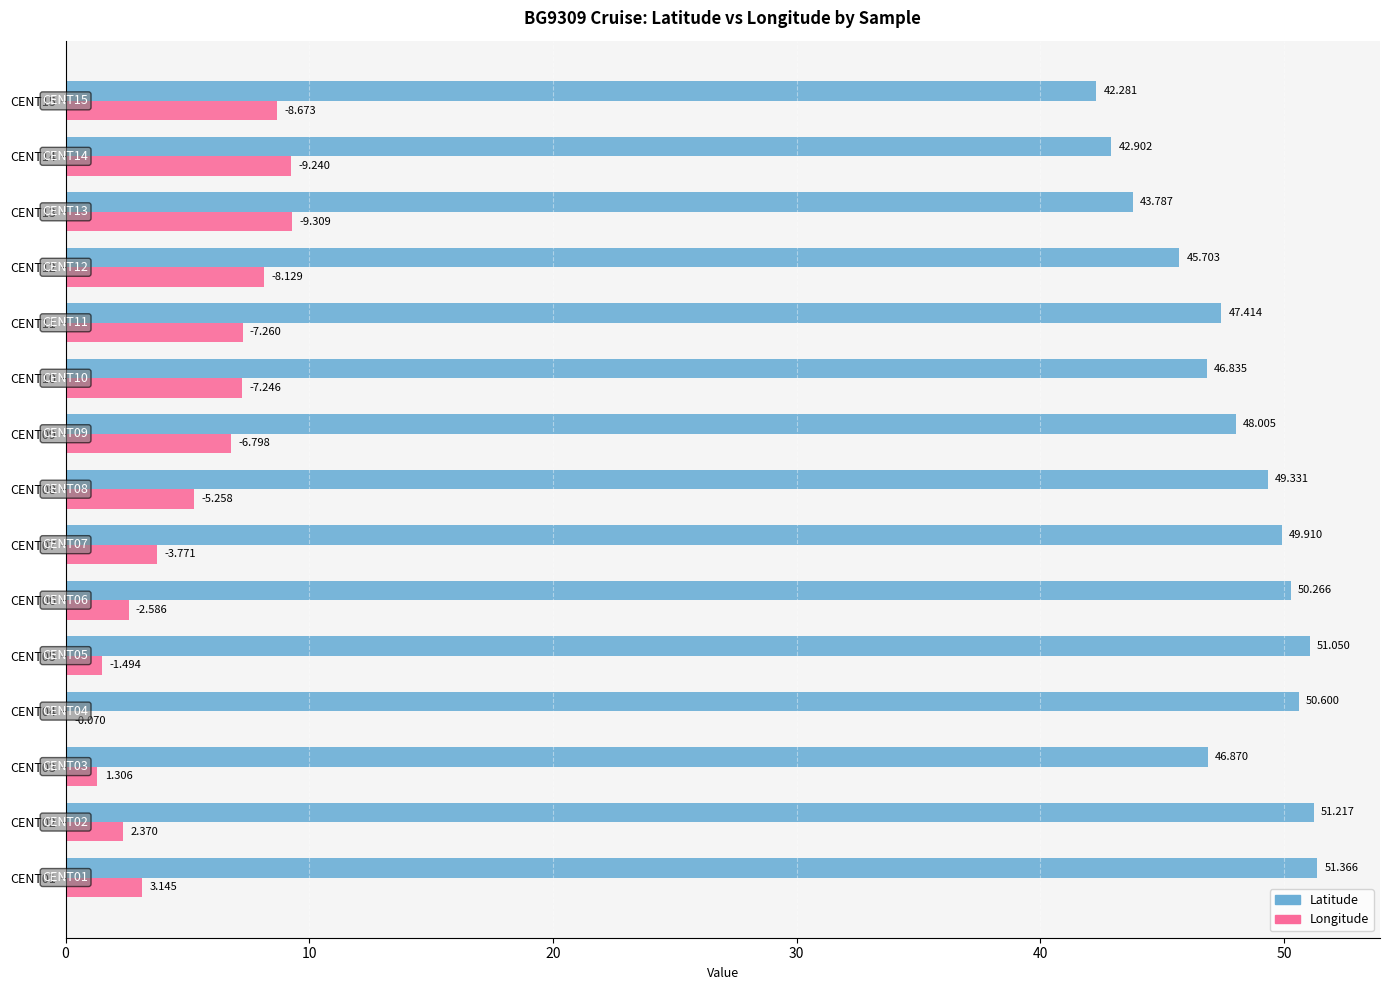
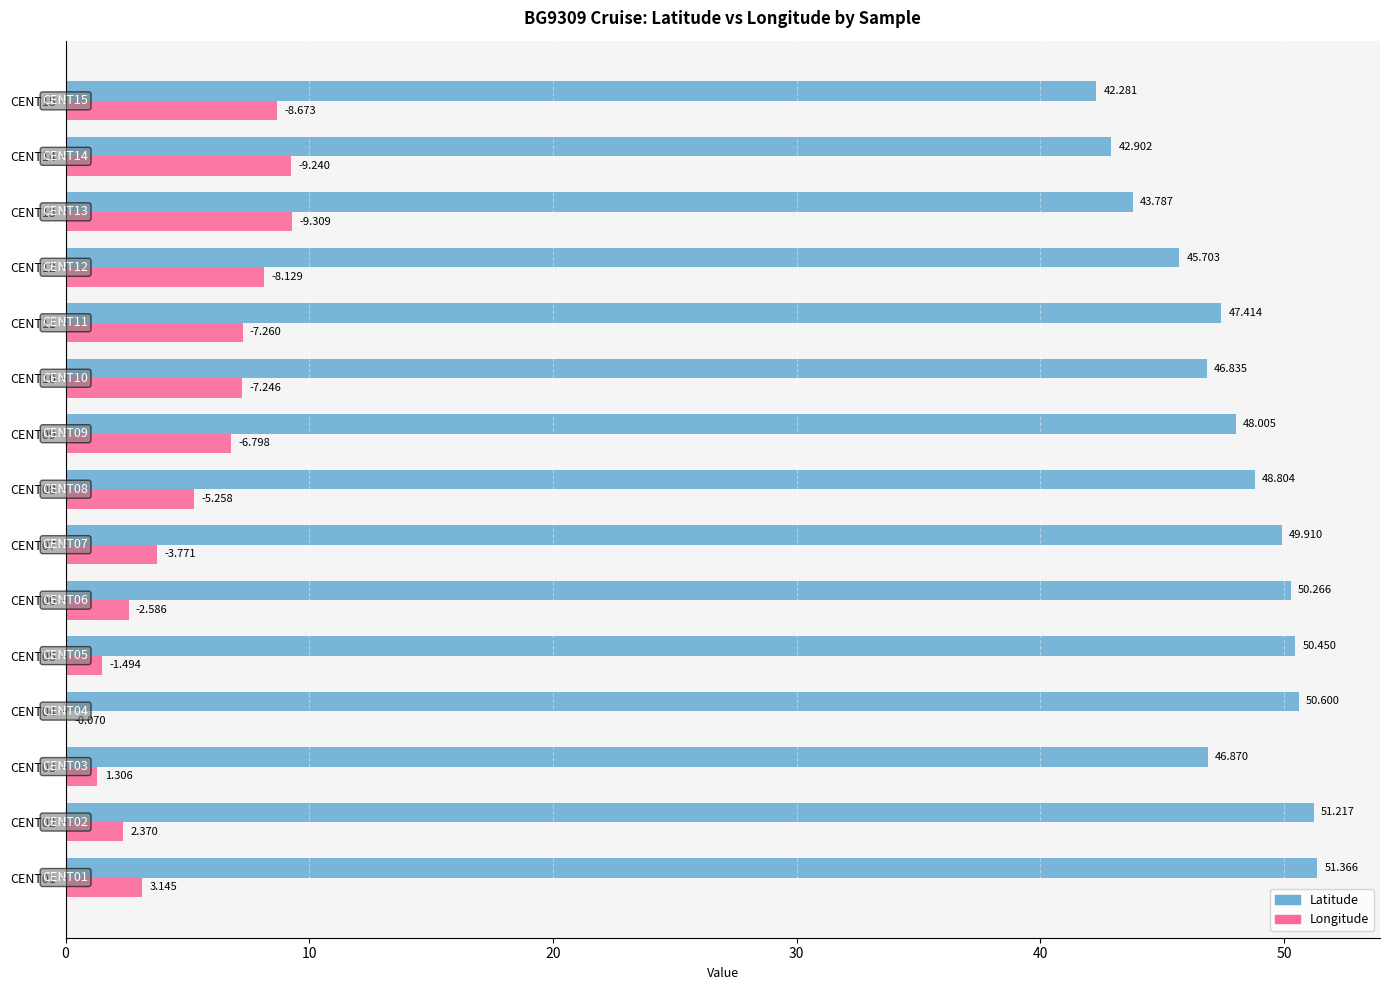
  {
    "Latitude": {
      "CENT15": 42.281,
      "CENT14": 42.902,
      "CENT13": 43.787,
      "CENT12": 45.703,
      "CENT11": 47.414,
      "CENT10": 46.835,
      "CENT09": 48.005,
-     "CENT08": 49.331,
+     "CENT08": 48.804,
      "CENT07": 49.910,
      "CENT06": 50.266,
-     "CENT05": 51.050,
+     "CENT05": 50.450,
      "CENT04": 50.600,
      "CENT03": 46.870,
      "CENT02": 51.217,
      "CENT01": 51.366
    },
    "Longitude": {
      "CENT03": 1.306,
      "CENT02": 2.370,
      "CENT01": 3.145
    }
  }
